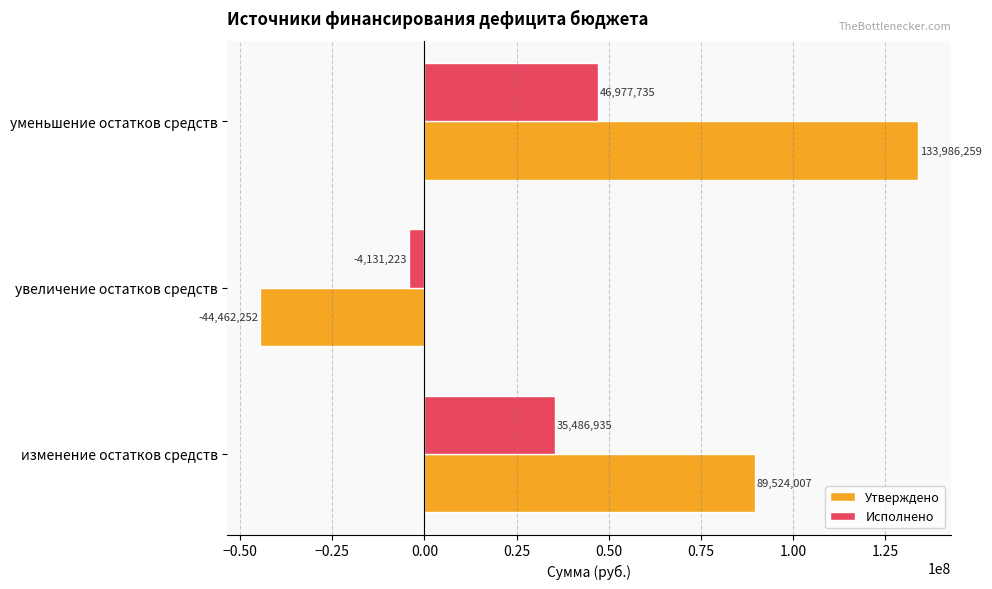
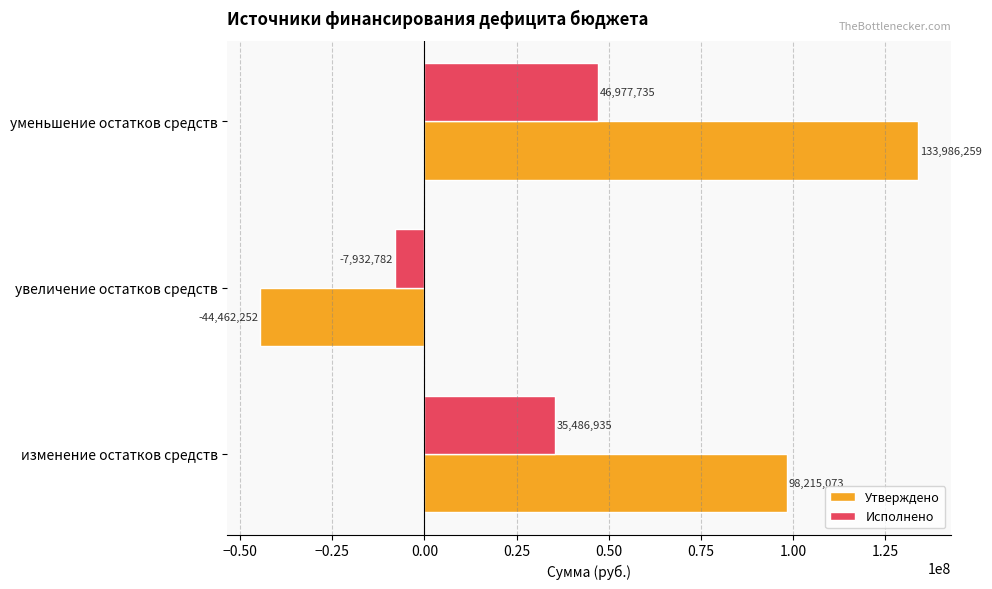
  {
    "Утверждено": {
      "уменьшение остатков средств": "133,986,259",
      "увеличение остатков средств": "-44,462,252",
-     "изменение остатков средств": "89,524,007"
+     "изменение остатков средств": "98,215,073"
    },
    "Исполнено": {
      "уменьшение остатков средств": "46,977,735",
-     "увеличение остатков средств": "-4,131,223",
+     "увеличение остатков средств": "-7,932,782",
      "изменение остатков средств": "35,486,935"
    }
  }
